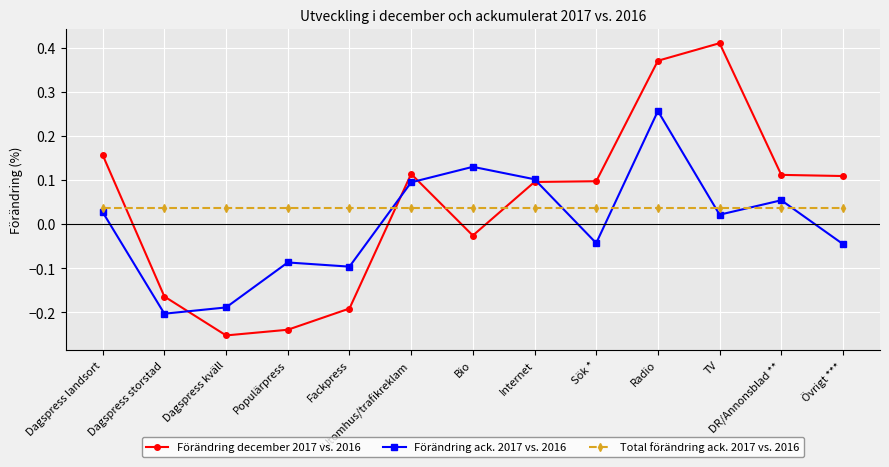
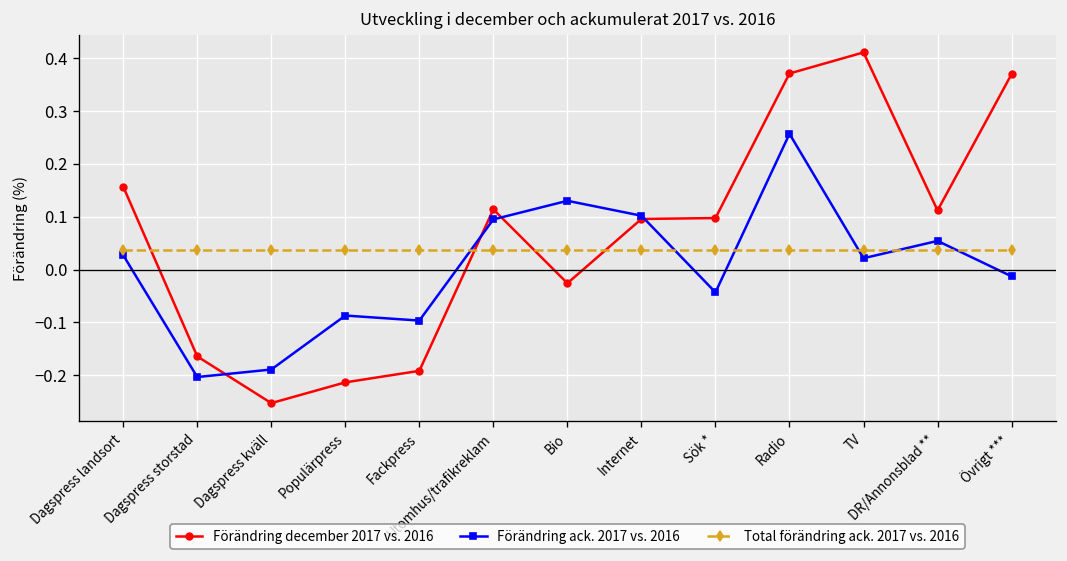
  {
    "Förändring december 2017 vs. 2016": {
      "Dagspress landsort": 0.16,
      "Dagspress storstad": -0.16,
      "Dagspress kväll": -0.25,
-     "Populärpress": -0.24,
+     "Populärpress": -0.21,
      "Fackpress": -0.19,
      "Utomhus/trafikreklam": 0.11,
      "Bio": -0.03,
      "Internet": 0.10,
      "Sök *": 0.10,
      "Radio": 0.37,
      "TV": 0.41,
      "DR/Annonsblad **": 0.11,
-     "Övrigt ***": 0.11
+     "Övrigt ***": 0.37
    },
    "Förändring ack. 2017 vs. 2016": {
      "Dagspress landsort": 0.03,
      "Dagspress storstad": -0.20,
      "Dagspress kväll": -0.19,
      "Populärpress": -0.09,
      "Fackpress": -0.10,
      "Utomhus/trafikreklam": 0.09,
      "Bio": 0.13,
      "Internet": 0.10,
      "Sök *": -0.04,
      "Radio": 0.26,
      "TV": 0.02,
      "DR/Annonsblad **": 0.05,
-     "Övrigt ***": -0.05
+     "Övrigt ***": -0.01
    },
    "Total förändring ack. 2017 vs. 2016": {
      "Dagspress landsort": 0.04,
      "Dagspress storstad": 0.04,
      "Dagspress kväll": 0.04,
      "Populärpress": 0.04,
      "Fackpress": 0.04,
      "Utomhus/trafikreklam": 0.04,
      "Bio": 0.04,
      "Internet": 0.04,
      "Sök *": 0.04,
      "Radio": 0.04,
      "TV": 0.04,
      "DR/Annonsblad **": 0.04,
      "Övrigt ***": 0.04
    }
  }
